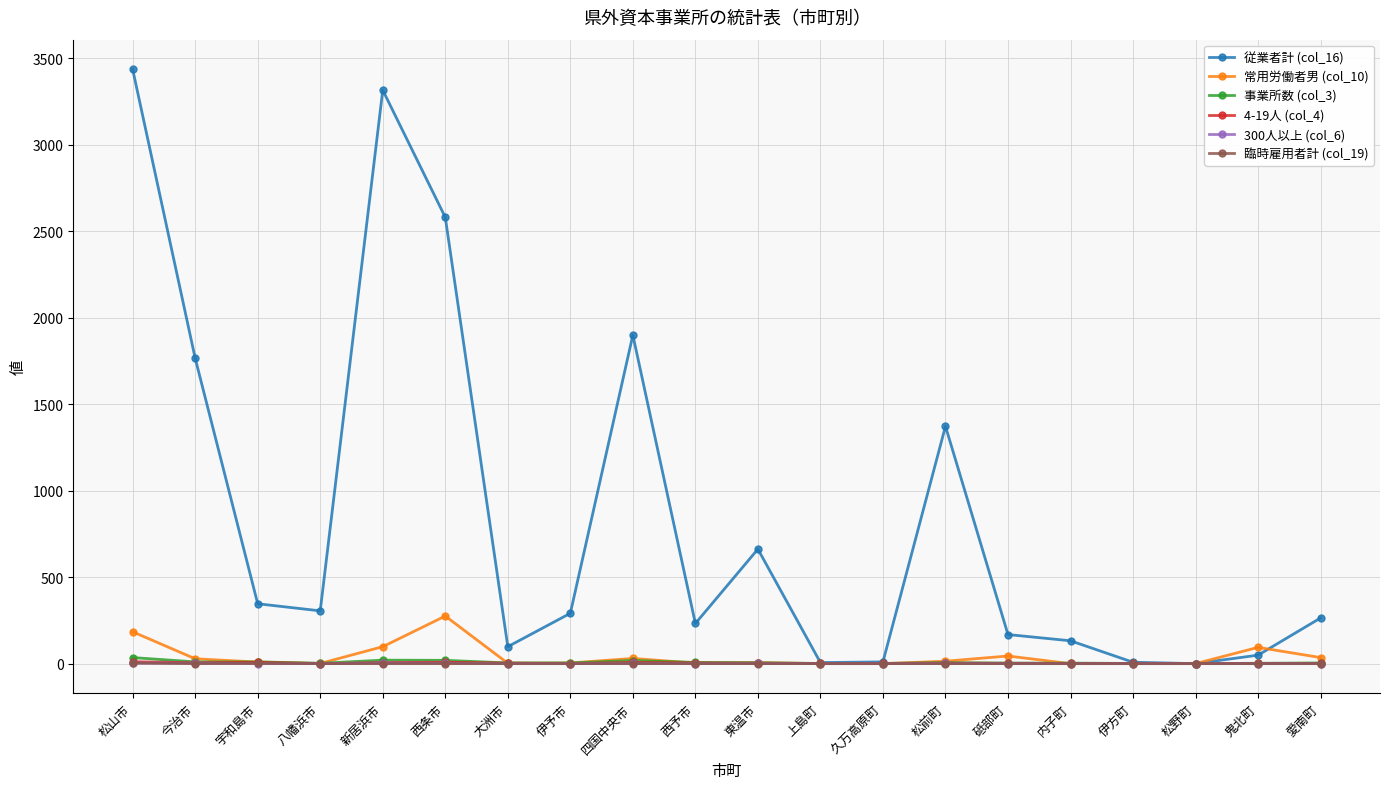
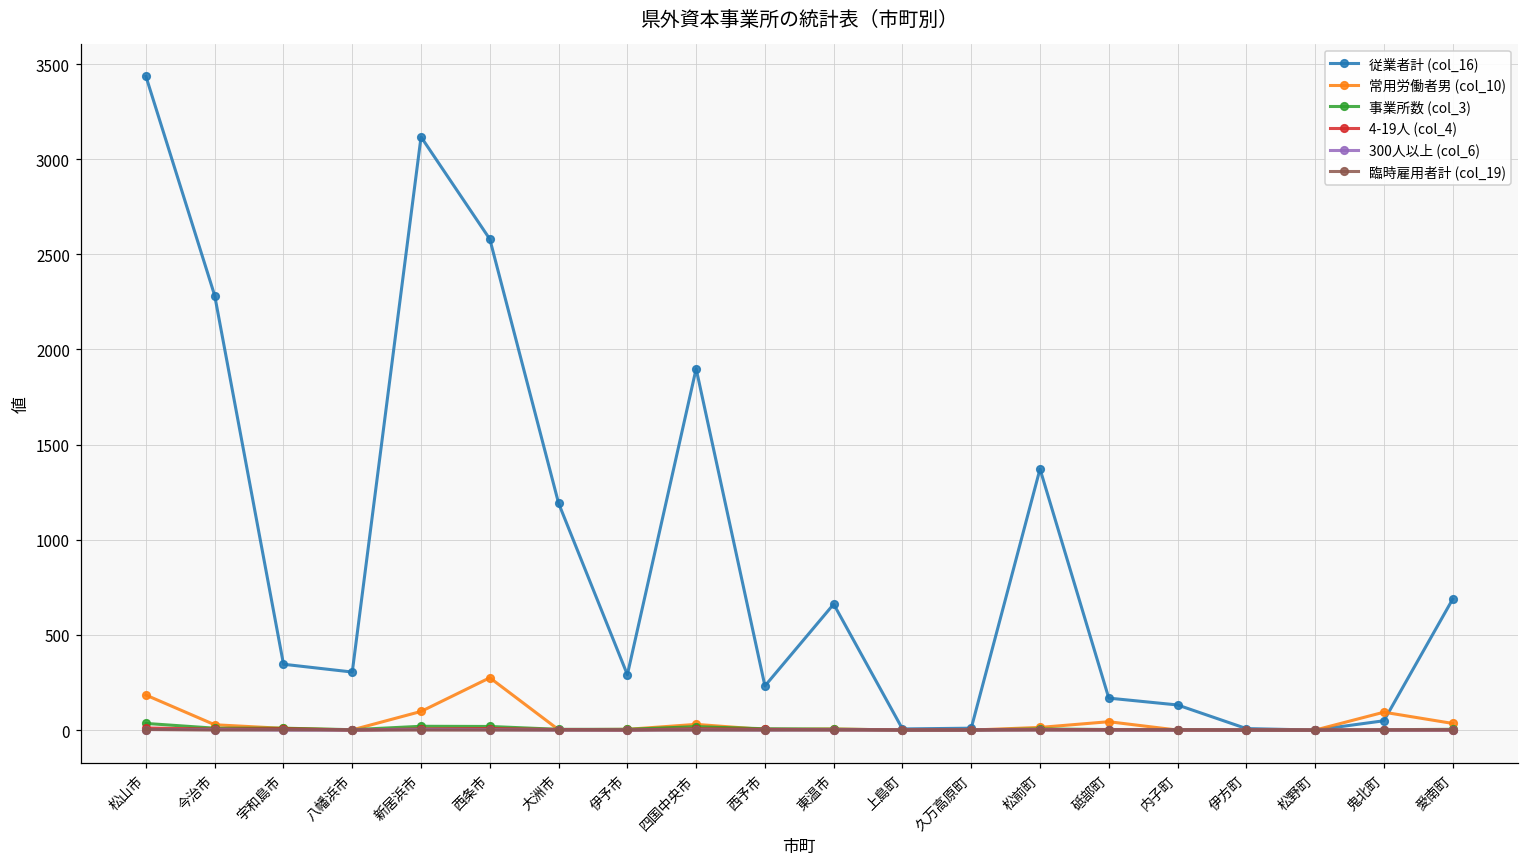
  {
    "従業者計 (col_16)": {
      "松山市": 3440,
-     "今治市": 1770,
+     "今治市": 2280,
      "宇和島市": 350,
      "八幡浜市": 310,
-     "新居浜市": 3320,
+     "新居浜市": 3120,
      "西条市": 2580,
-     "大洲市": 100,
+     "大洲市": 1190,
      "伊予市": 290,
      "四国中央市": 1900,
      "西予市": 230,
      "東温市": 660,
      "松前町": 1370,
      "砥部町": 170,
      "内子町": 130,
      "鬼北町": 50,
-     "愛南町": 260
+     "愛南町": 690
    },
    "常用労働者男 (col_10)": {
      "松山市": 180,
      "今治市": 30,
      "新居浜市": 100,
      "西条市": 280,
      "砥部町": 40,
      "鬼北町": 90,
      "愛南町": 40
    },
    "事業所数 (col_3)": {
      "松山市": 40
    }
  }
